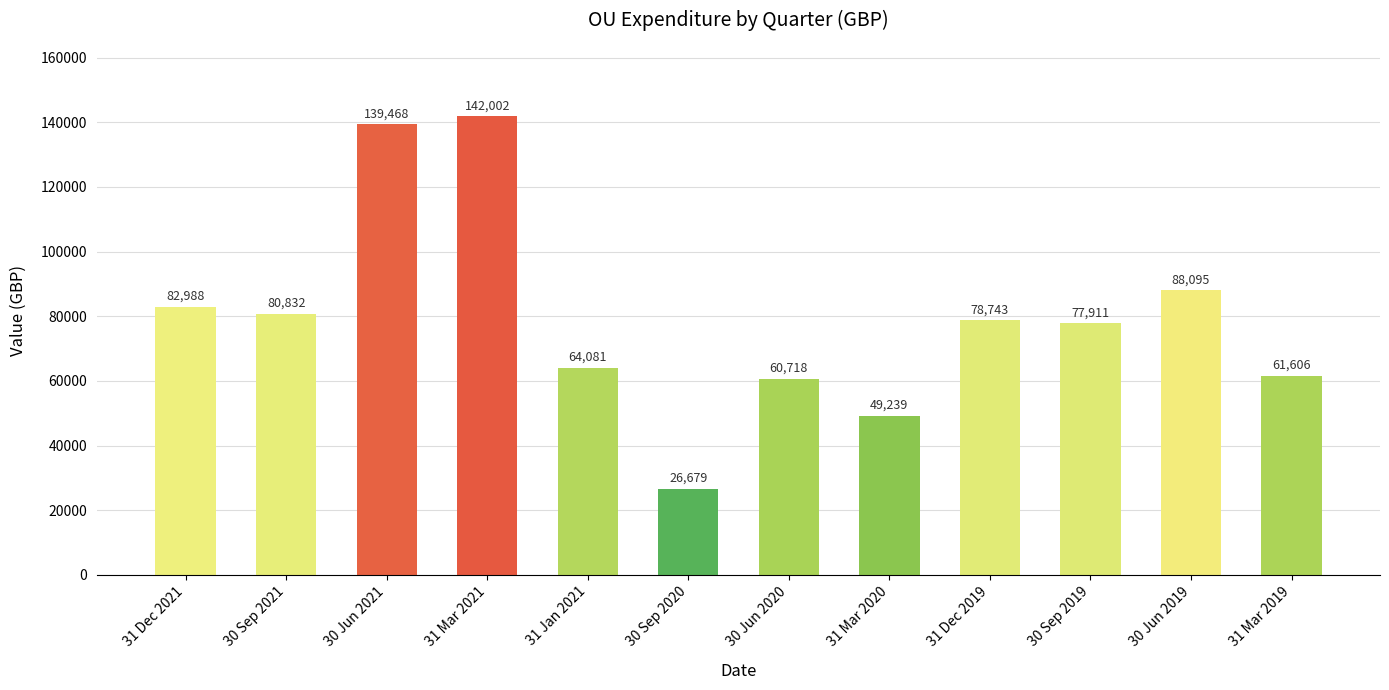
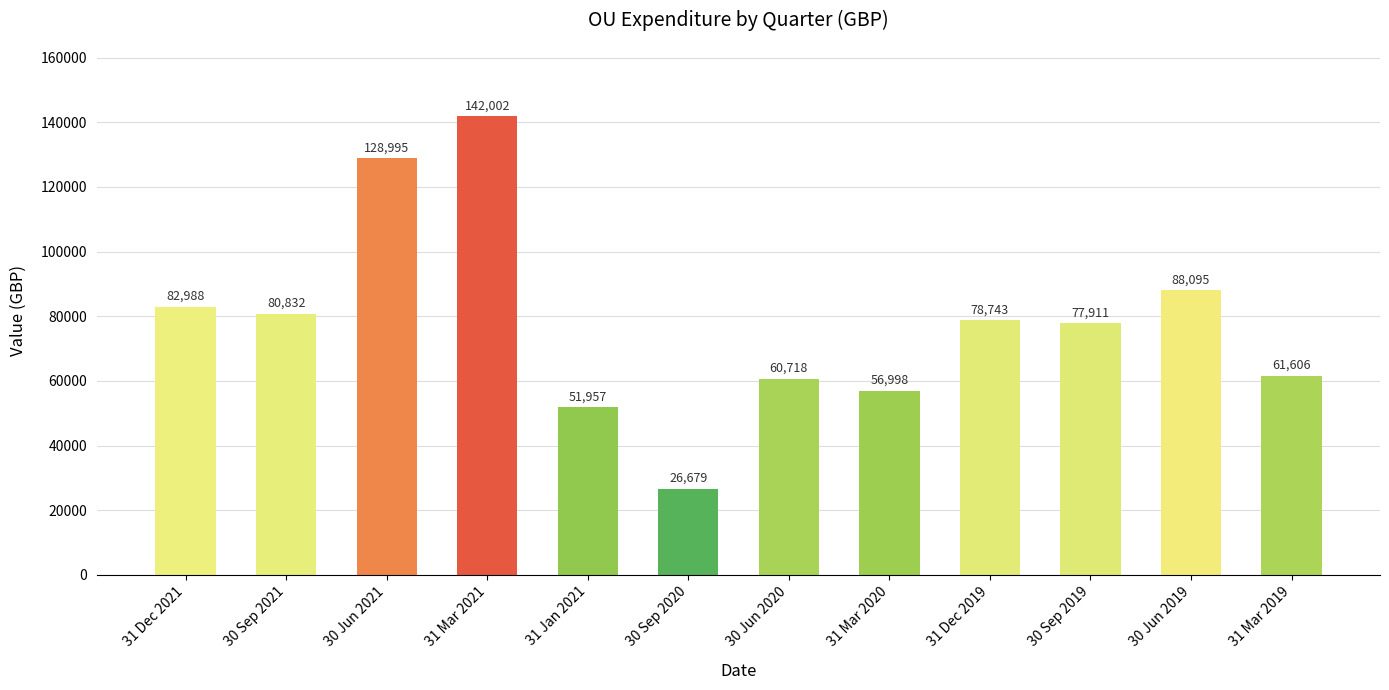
  {
    "31 Dec 2021": "82,988",
    "30 Sep 2021": "80,832",
-   "30 Jun 2021": "139,468",
+   "30 Jun 2021": "128,995",
    "31 Mar 2021": "142,002",
-   "31 Jan 2021": "64,081",
+   "31 Jan 2021": "51,957",
    "30 Sep 2020": "26,679",
    "30 Jun 2020": "60,718",
-   "31 Mar 2020": "49,239",
+   "31 Mar 2020": "56,998",
    "31 Dec 2019": "78,743",
    "30 Sep 2019": "77,911",
    "30 Jun 2019": "88,095",
    "31 Mar 2019": "61,606"
  }
